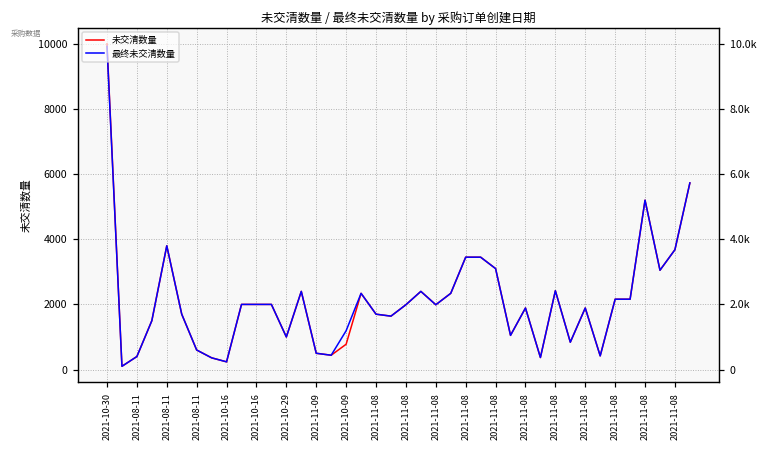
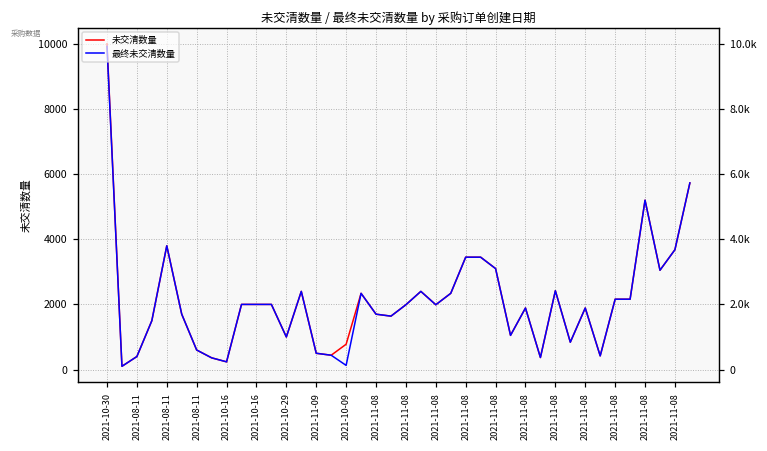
  {
    "未交清数量": {
      "2021-10-09": 800
    },
    "最终未交清数量": {
-     "2021-10-09": 1200
+     "2021-10-09": 100
    }
  }
